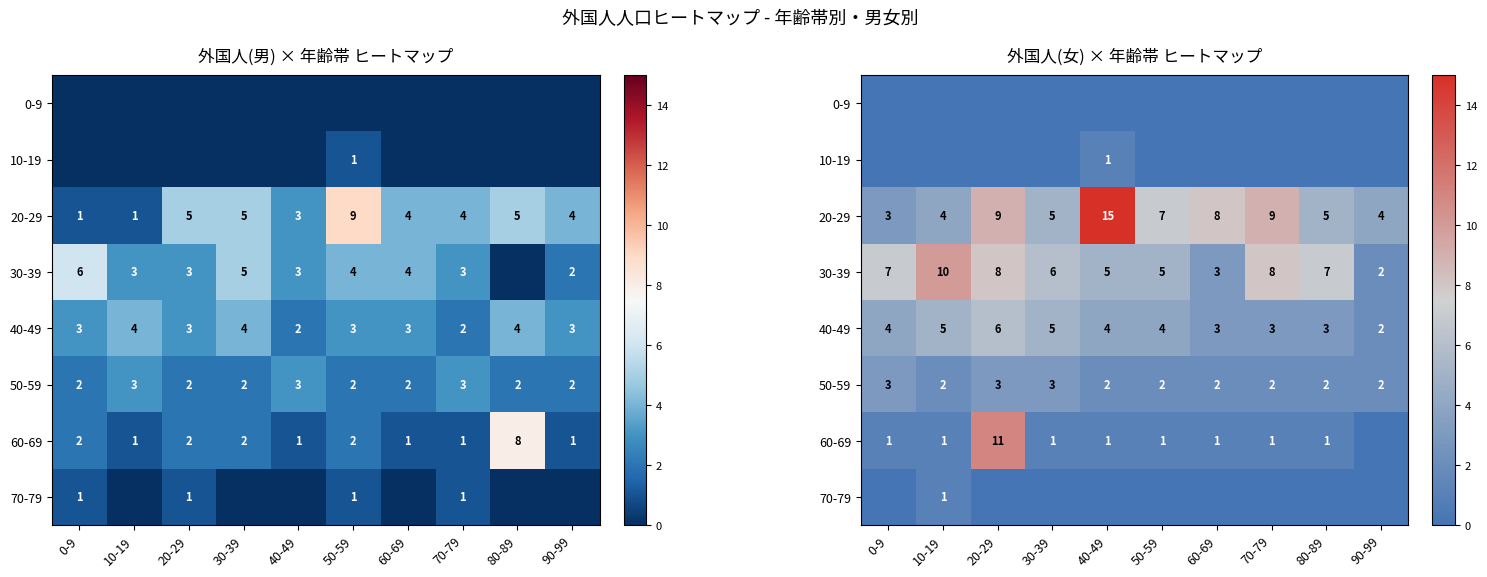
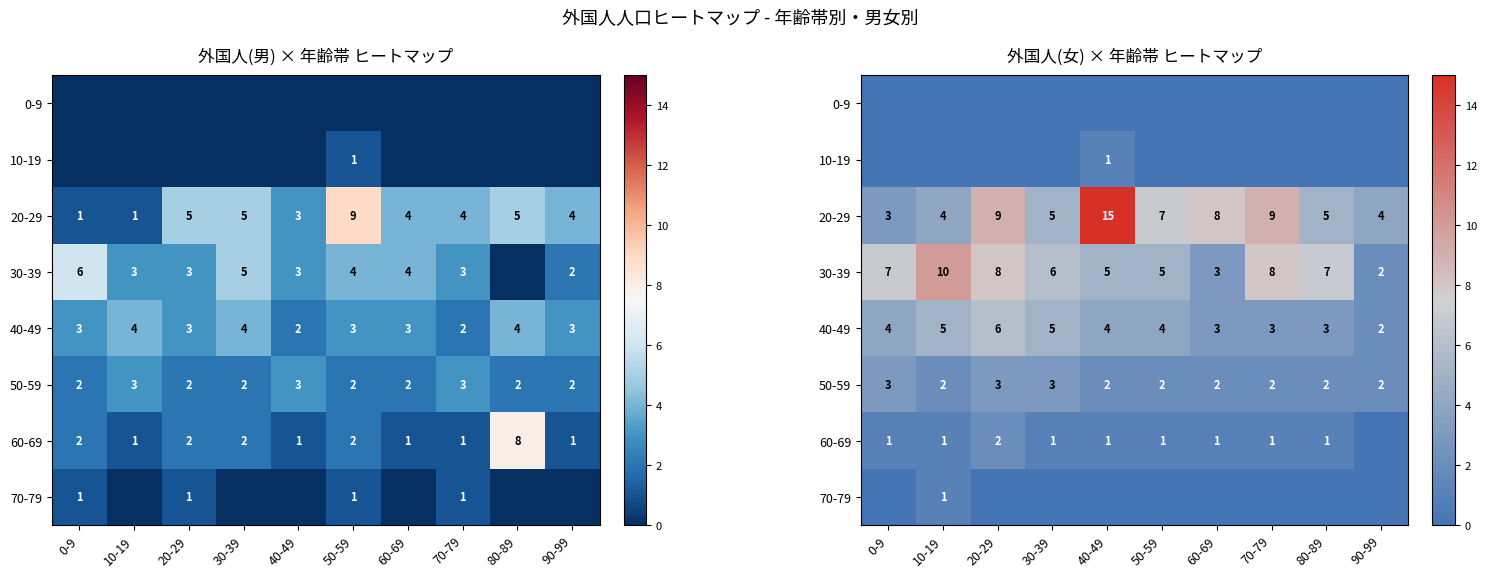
  {
    "外国人(男) × 年齢帯 ヒートマップ": {
      "10-19": {
        "50-59": 1
      },
      "20-29": {
        "0-9": 1,
        "10-19": 1,
        "20-29": 5,
        "30-39": 5,
        "40-49": 3,
        "50-59": 9,
        "60-69": 4,
        "70-79": 4,
        "80-89": 5,
        "90-99": 4
      },
      "30-39": {
        "0-9": 6,
        "10-19": 3,
        "20-29": 3,
        "30-39": 5,
        "40-49": 3,
        "50-59": 4,
        "60-69": 4,
        "70-79": 3,
        "90-99": 2
      },
      "40-49": {
        "0-9": 3,
        "10-19": 4,
        "20-29": 3,
        "30-39": 4,
        "40-49": 2,
        "50-59": 3,
        "60-69": 3,
        "70-79": 2,
        "80-89": 4,
        "90-99": 3
      },
      "50-59": {
        "0-9": 2,
        "10-19": 3,
        "20-29": 2,
        "30-39": 2,
        "40-49": 3,
        "50-59": 2,
        "60-69": 2,
        "70-79": 3,
        "80-89": 2,
        "90-99": 2
      },
      "60-69": {
        "0-9": 2,
        "10-19": 1,
        "20-29": 2,
        "30-39": 2,
        "40-49": 1,
        "50-59": 2,
        "60-69": 1,
        "70-79": 1,
        "80-89": 8,
        "90-99": 1
      },
      "70-79": {
        "0-9": 1,
        "20-29": 1,
        "50-59": 1,
        "70-79": 1
      }
    },
    "外国人(女) × 年齢帯 ヒートマップ": {
      "10-19": {
        "40-49": 1
      },
      "20-29": {
        "0-9": 3,
        "10-19": 4,
        "20-29": 9,
        "30-39": 5,
        "40-49": 15,
        "50-59": 7,
        "60-69": 8,
        "70-79": 9,
        "80-89": 5,
        "90-99": 4
      },
      "30-39": {
        "0-9": 7,
        "10-19": 10,
        "20-29": 8,
        "30-39": 6,
        "40-49": 5,
        "50-59": 5,
        "60-69": 3,
        "70-79": 8,
        "80-89": 7,
        "90-99": 2
      },
      "40-49": {
        "0-9": 4,
        "10-19": 5,
        "20-29": 6,
        "30-39": 5,
        "40-49": 4,
        "50-59": 4,
        "60-69": 3,
        "70-79": 3,
        "80-89": 3,
        "90-99": 2
      },
      "50-59": {
        "0-9": 3,
        "10-19": 2,
        "20-29": 3,
        "30-39": 3,
        "40-49": 2,
        "50-59": 2,
        "60-69": 2,
        "70-79": 2,
        "80-89": 2,
        "90-99": 2
      },
      "60-69": {
        "0-9": 1,
        "10-19": 1,
-       "20-29": 11,
+       "20-29": 2,
        "30-39": 1,
        "40-49": 1,
        "50-59": 1,
        "60-69": 1,
        "70-79": 1,
        "80-89": 1
      },
      "70-79": {
        "10-19": 1
      }
    }
  }
